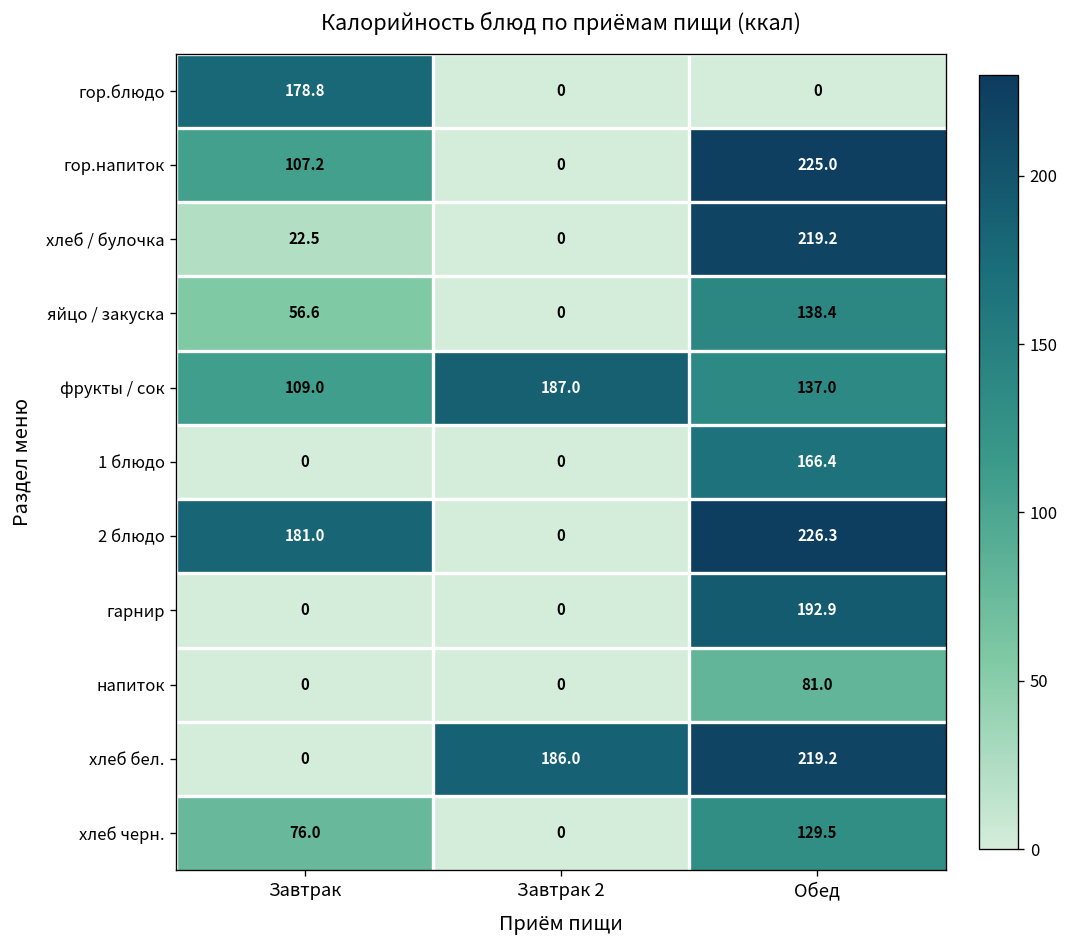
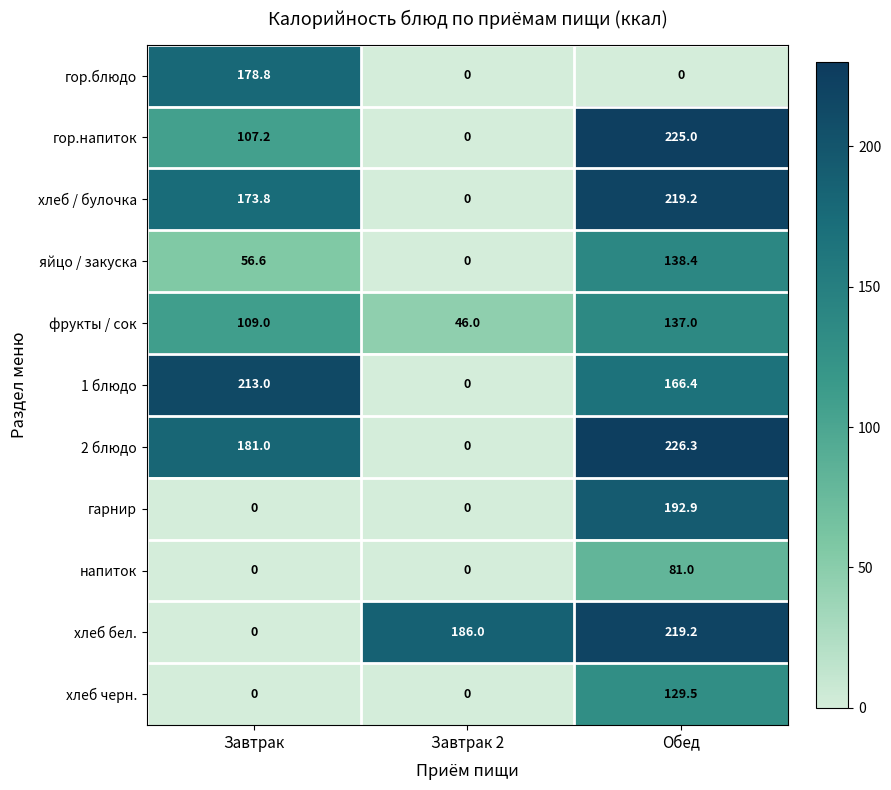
  {
    "гор.блюдо": {
      "Завтрак": 178.8,
      "Завтрак 2": 0,
      "Обед": 0
    },
    "гор.напиток": {
      "Завтрак": 107.2,
      "Завтрак 2": 0,
      "Обед": 225.0
    },
    "хлеб / булочка": {
-     "Завтрак": 22.5,
+     "Завтрак": 173.8,
      "Завтрак 2": 0,
      "Обед": 219.2
    },
    "яйцо / закуска": {
      "Завтрак": 56.6,
      "Завтрак 2": 0,
      "Обед": 138.4
    },
    "фрукты / сок": {
      "Завтрак": 109.0,
-     "Завтрак 2": 187.0,
+     "Завтрак 2": 46.0,
      "Обед": 137.0
    },
    "1 блюдо": {
-     "Завтрак": 0,
+     "Завтрак": 213.0,
      "Завтрак 2": 0,
      "Обед": 166.4
    },
    "2 блюдо": {
      "Завтрак": 181.0,
      "Завтрак 2": 0,
      "Обед": 226.3
    },
    "гарнир": {
      "Завтрак": 0,
      "Завтрак 2": 0,
      "Обед": 192.9
    },
    "напиток": {
      "Завтрак": 0,
      "Завтрак 2": 0,
      "Обед": 81.0
    },
    "хлеб бел.": {
      "Завтрак": 0,
      "Завтрак 2": 186.0,
      "Обед": 219.2
    },
    "хлеб черн.": {
-     "Завтрак": 76.0,
+     "Завтрак": 0,
      "Завтрак 2": 0,
      "Обед": 129.5
    }
  }
